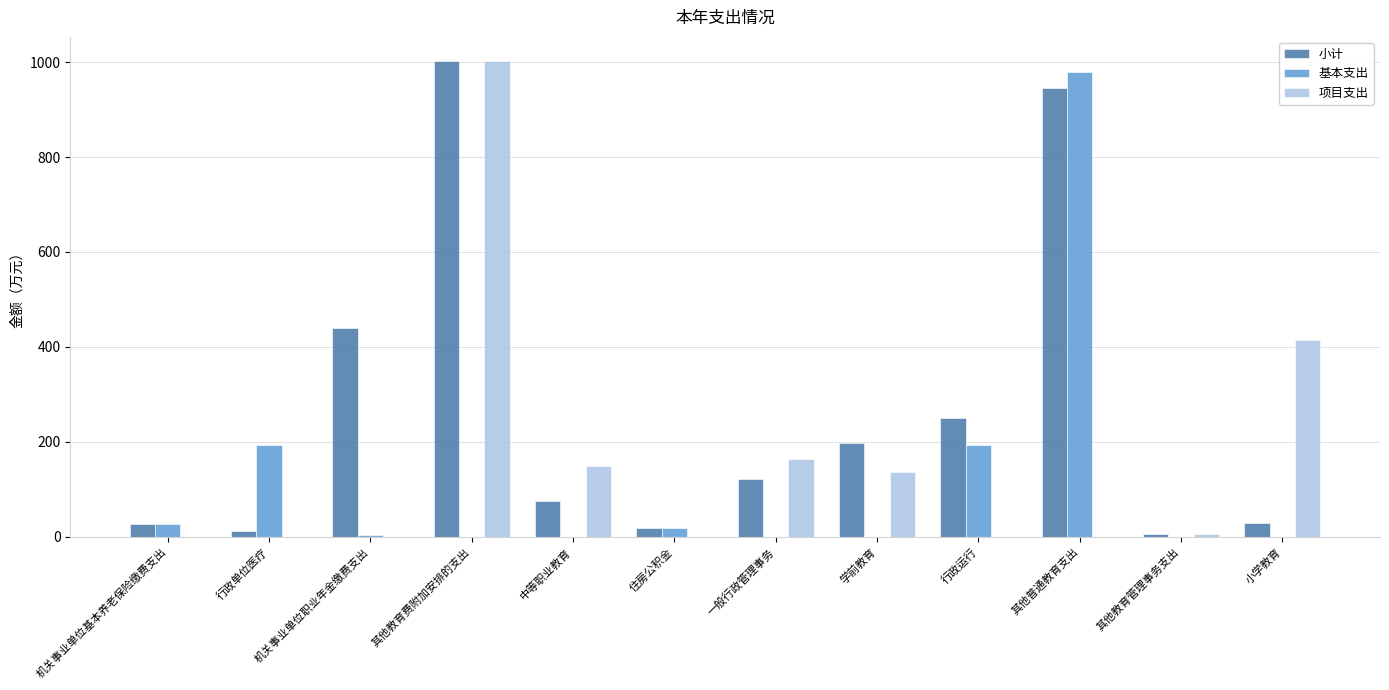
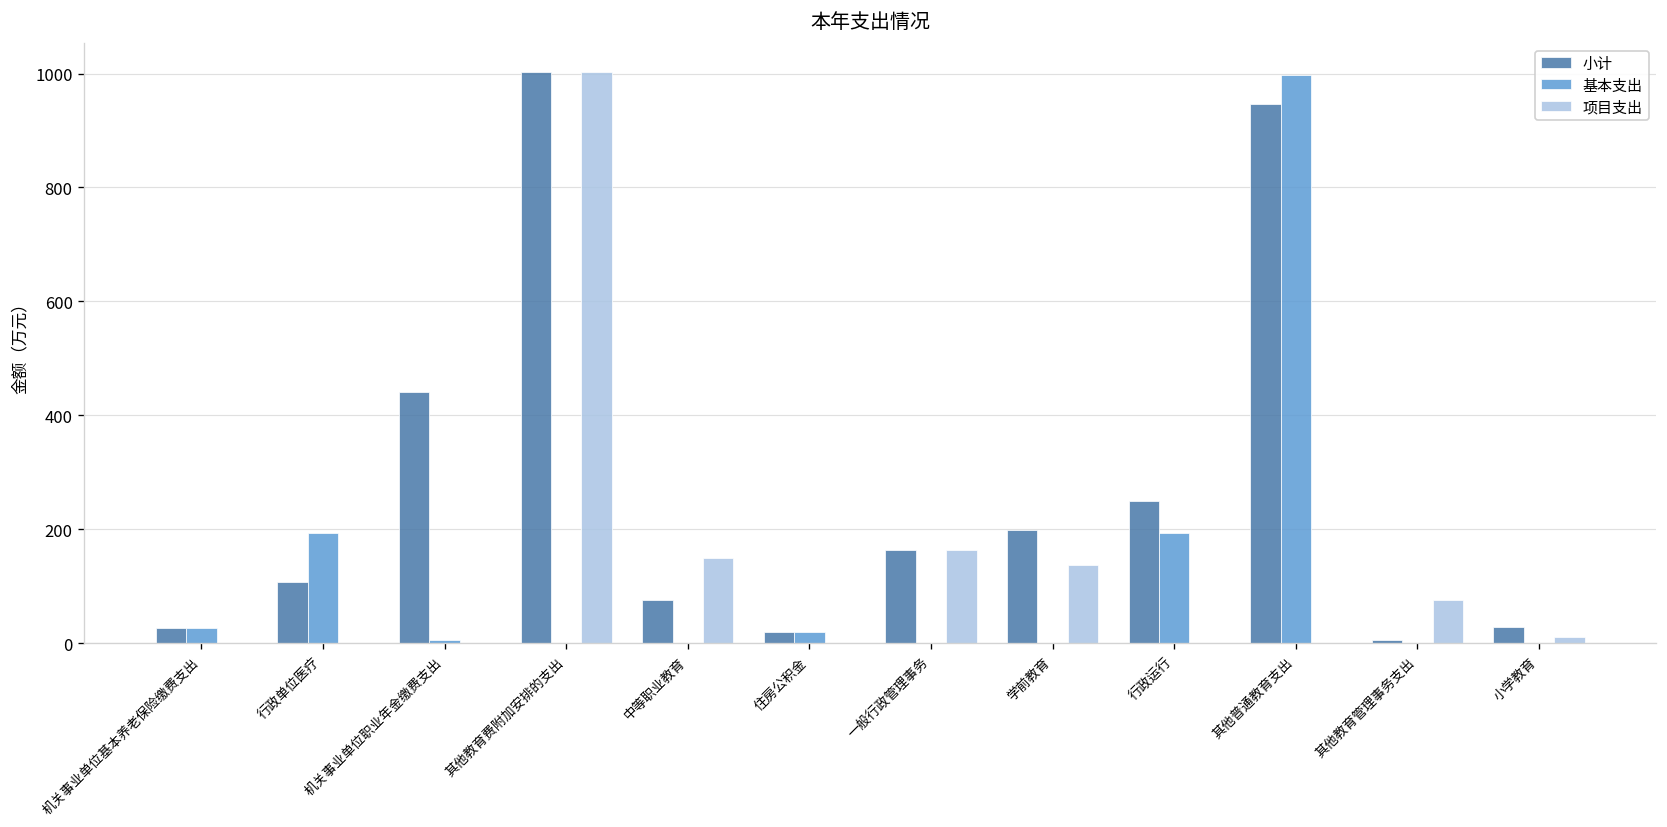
  {
    "小计": {
      "机关事业单位基本养老保险缴费支出": 30,
-     "行政单位医疗": 10,
+     "行政单位医疗": 110,
      "机关事业单位职业年金缴费支出": 440,
      "其他教育费附加安排的支出": 1000,
      "中等职业教育": 80,
      "住房公积金": 20,
-     "一般行政管理事务": 120,
+     "一般行政管理事务": 160,
      "学前教育": 200,
      "行政运行": 250,
      "其他普通教育支出": 950,
      "其他教育管理事务支出": 10,
      "小学教育": 30
    },
    "基本支出": {
      "机关事业单位基本养老保险缴费支出": 30,
      "行政单位医疗": 190,
      "其他教育费附加安排的支出": 0,
      "中等职业教育": 0,
      "住房公积金": 20,
      "一般行政管理事务": 0,
      "学前教育": 0,
      "行政运行": 190,
-     "其他普通教育支出": 980,
+     "其他普通教育支出": 1000,
      "其他教育管理事务支出": 0,
      "小学教育": 0
    },
    "项目支出": {
      "机关事业单位基本养老保险缴费支出": 0,
      "行政单位医疗": 0,
      "机关事业单位职业年金缴费支出": 0,
      "其他教育费附加安排的支出": 1000,
      "中等职业教育": 150,
      "住房公积金": 0,
      "一般行政管理事务": 160,
      "学前教育": 140,
      "行政运行": 0,
      "其他普通教育支出": 0,
-     "其他教育管理事务支出": 10,
-     "小学教育": 410
+     "其他教育管理事务支出": 80,
+     "小学教育": 10
    }
  }
